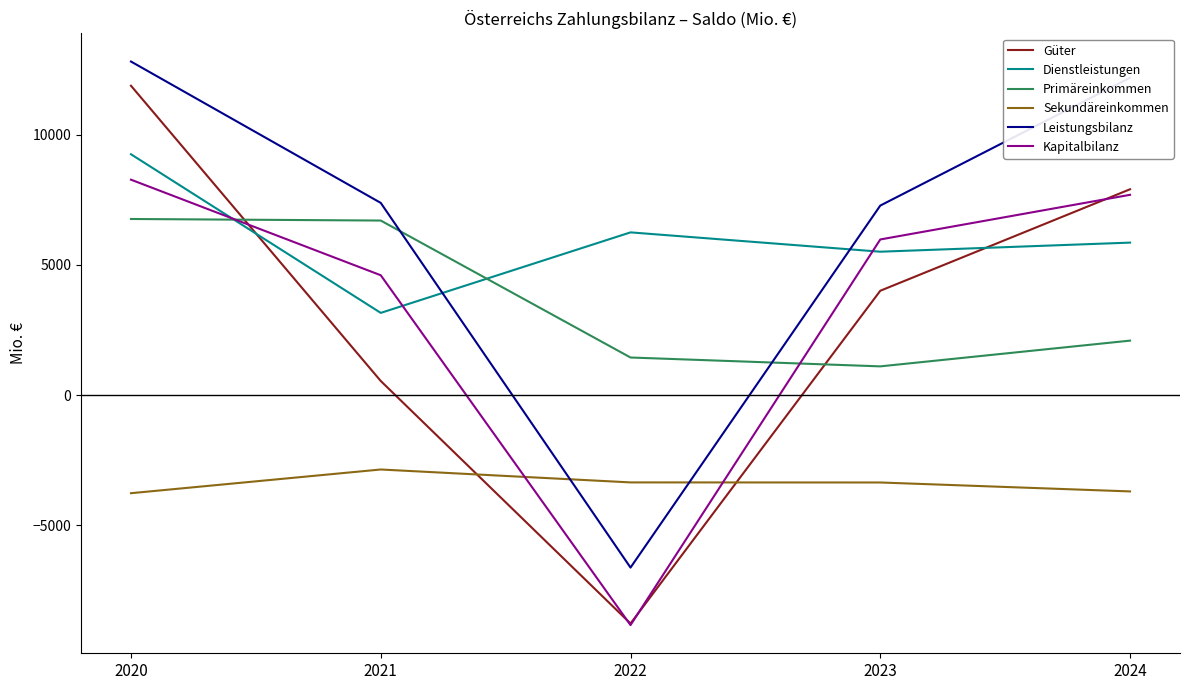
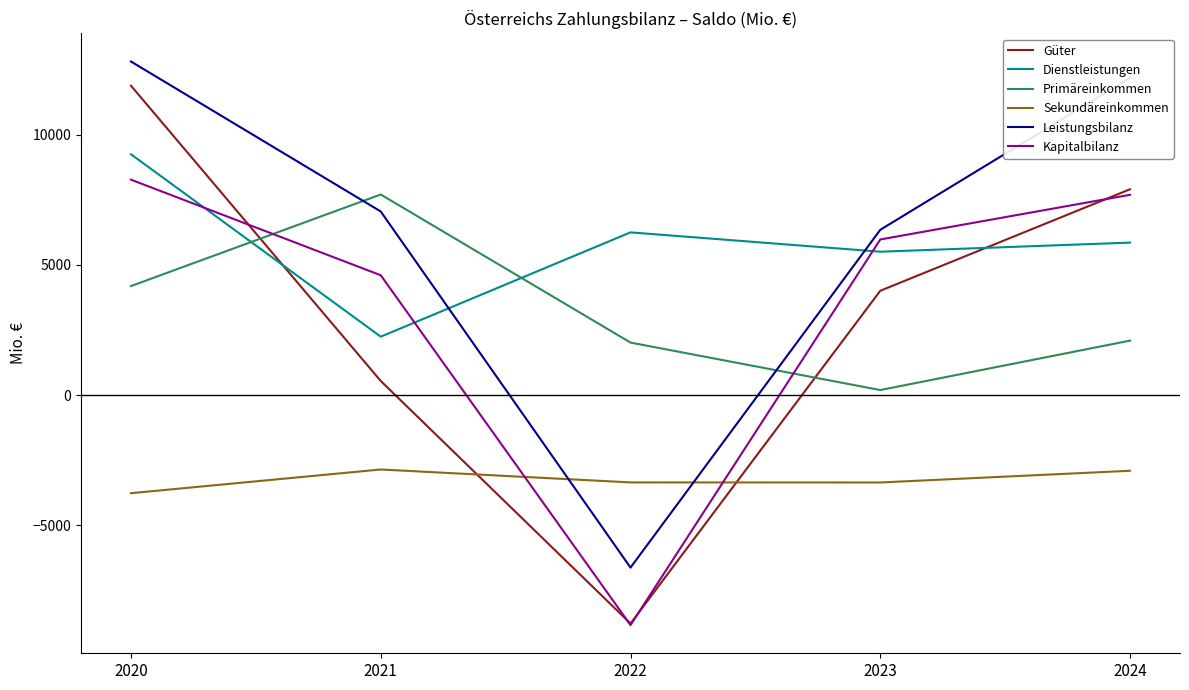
  {
    "Güter": {
      "2020": 11900,
      "2021": 500,
      "2023": 4000,
      "2024": 7900
    },
    "Dienstleistungen": {
      "2020": 9200,
-     "2021": 3200,
+     "2021": 2200,
      "2022": 6200,
      "2023": 5500,
      "2024": 5900
    },
    "Primäreinkommen": {
-     "2020": 6800,
-     "2021": 6700,
-     "2022": 1400,
-     "2023": 1100,
+     "2020": 4200,
+     "2021": 7700,
+     "2022": 2000,
+     "2023": 200,
      "2024": 2100
    },
    "Sekundäreinkommen": {
      "2020": -3800,
      "2021": -2900,
      "2022": -3400,
      "2023": -3400,
-     "2024": -3700
+     "2024": -2900
    },
    "Leistungsbilanz": {
      "2020": 12800,
-     "2021": 7400,
+     "2021": 7000,
      "2022": -6600,
-     "2023": 7300
+     "2023": 6300
    },
    "Kapitalbilanz": {
      "2020": 8300,
      "2021": 4600,
      "2023": 6000,
      "2024": 7700
    }
  }
